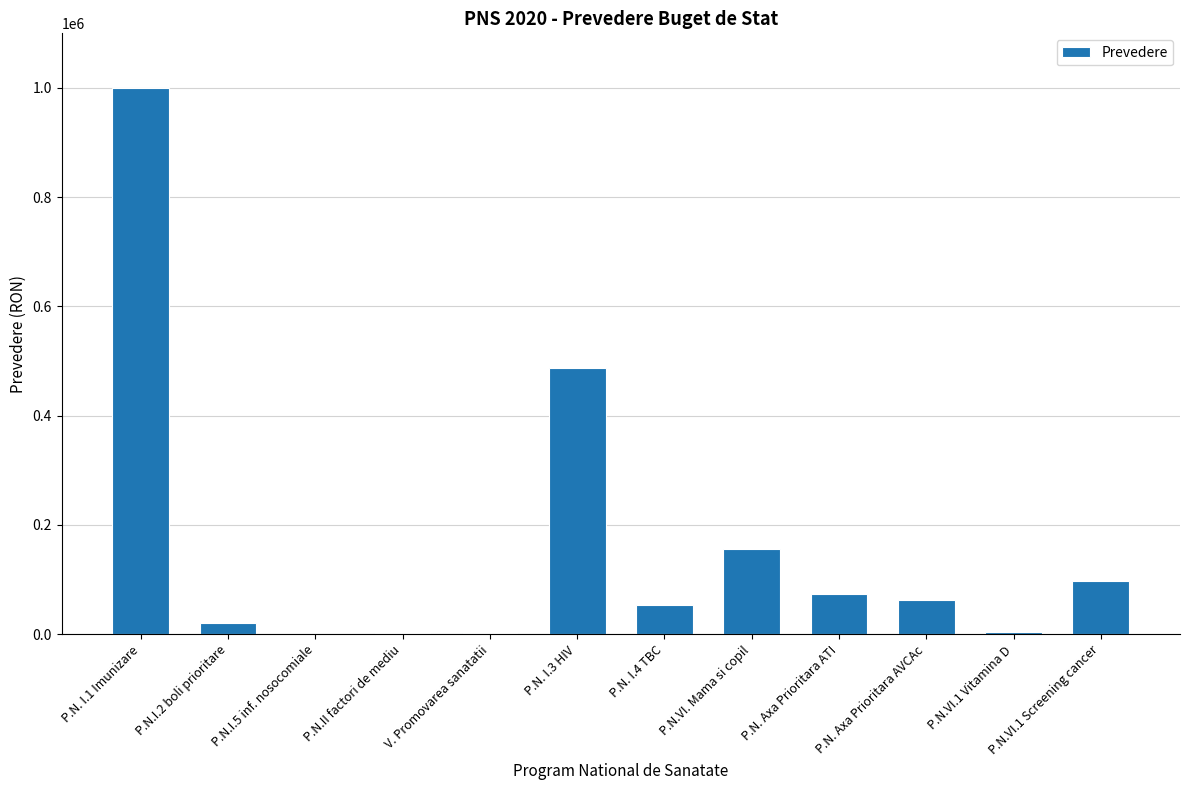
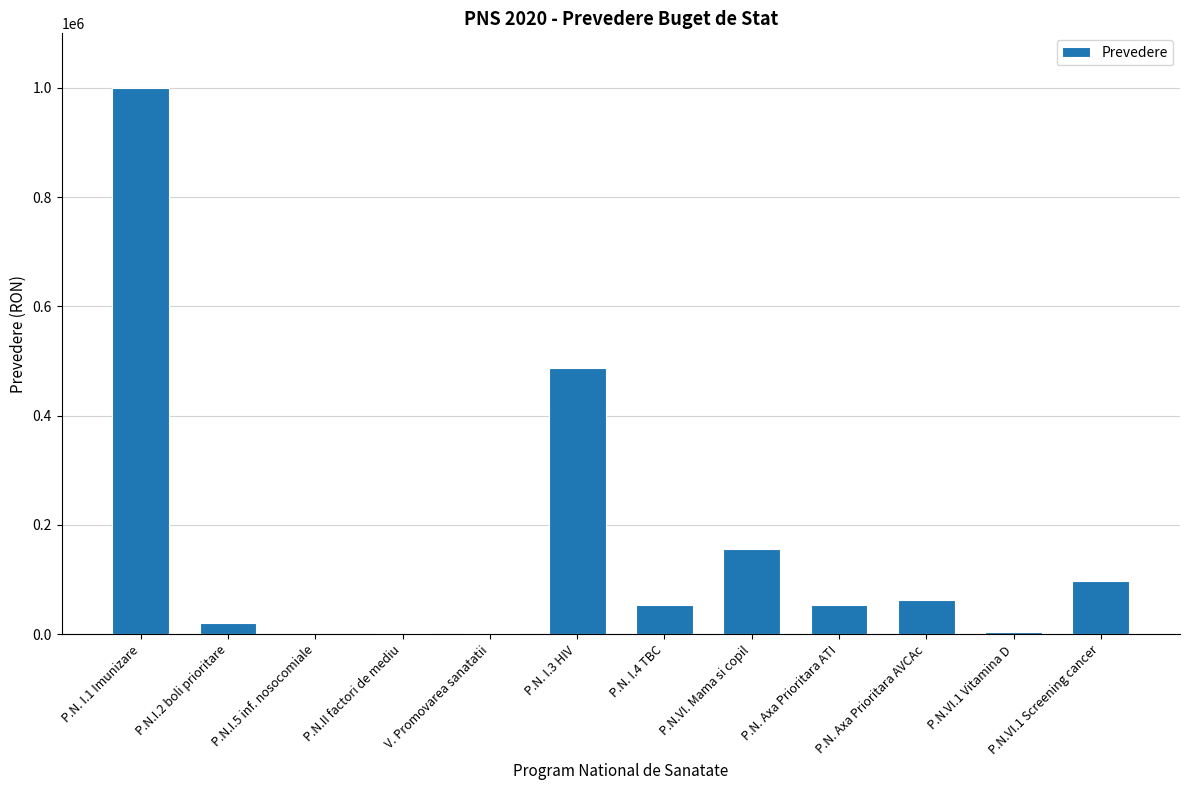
  {
    "P.N. I.1 Imunizare": 1000000,
    "P.N.I.2 boli prioritare": 20000,
    "P.N.I.5 inf. nosocomiale": 0,
    "P.N. I.3 HIV": 490000,
    "P.N. I.4 TBC": 50000,
    "P.N.VI. Mama si copil": 160000,
-   "P.N. Axa Prioritara ATI": 70000,
+   "P.N. Axa Prioritara ATI": 50000,
    "P.N. Axa Prioritara AVCAc": 60000,
    "P.N.VI.1 Screening cancer": 100000
  }
